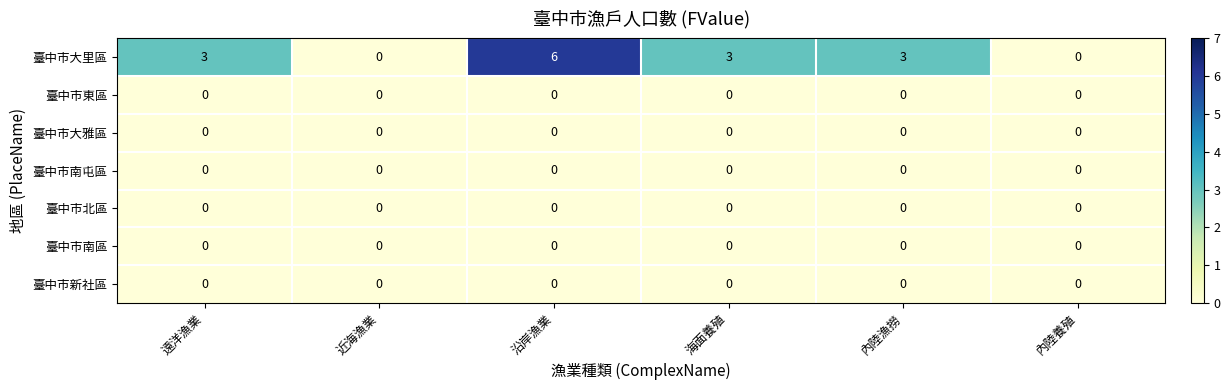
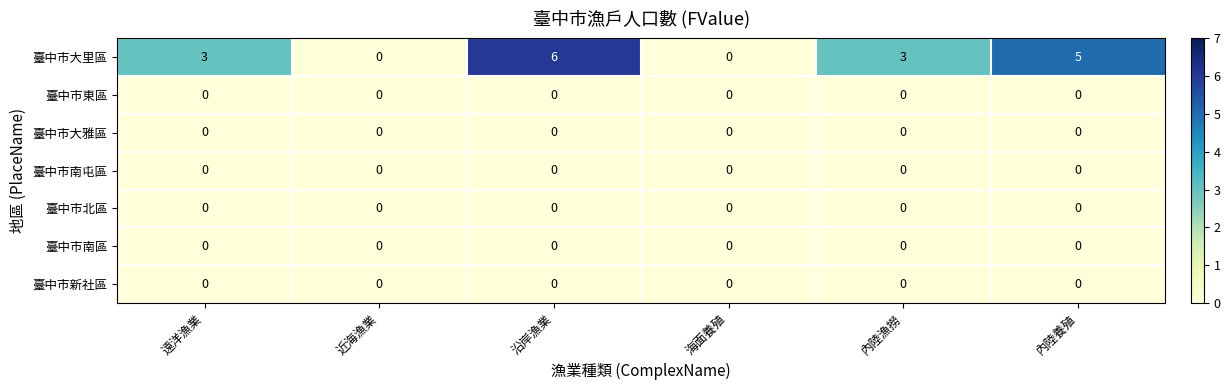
  {
    "臺中市大里區": {
      "遠洋漁業": 3,
      "近海漁業": 0,
      "沿岸漁業": 6,
-     "海面養殖": 3,
+     "海面養殖": 0,
      "內陸漁撈": 3,
-     "內陸養殖": 0
+     "內陸養殖": 5
    },
    "臺中市東區": {
      "遠洋漁業": 0,
      "近海漁業": 0,
      "沿岸漁業": 0,
      "海面養殖": 0,
      "內陸漁撈": 0,
      "內陸養殖": 0
    },
    "臺中市大雅區": {
      "遠洋漁業": 0,
      "近海漁業": 0,
      "沿岸漁業": 0,
      "海面養殖": 0,
      "內陸漁撈": 0,
      "內陸養殖": 0
    },
    "臺中市南屯區": {
      "遠洋漁業": 0,
      "近海漁業": 0,
      "沿岸漁業": 0,
      "海面養殖": 0,
      "內陸漁撈": 0,
      "內陸養殖": 0
    },
    "臺中市北區": {
      "遠洋漁業": 0,
      "近海漁業": 0,
      "沿岸漁業": 0,
      "海面養殖": 0,
      "內陸漁撈": 0,
      "內陸養殖": 0
    },
    "臺中市南區": {
      "遠洋漁業": 0,
      "近海漁業": 0,
      "沿岸漁業": 0,
      "海面養殖": 0,
      "內陸漁撈": 0,
      "內陸養殖": 0
    },
    "臺中市新社區": {
      "遠洋漁業": 0,
      "近海漁業": 0,
      "沿岸漁業": 0,
      "海面養殖": 0,
      "內陸漁撈": 0,
      "內陸養殖": 0
    }
  }
